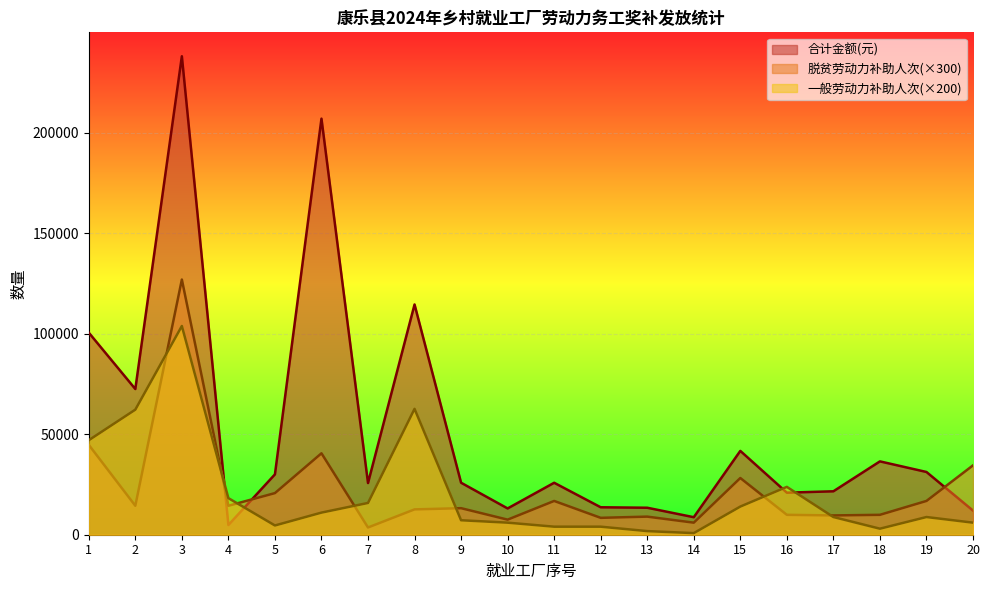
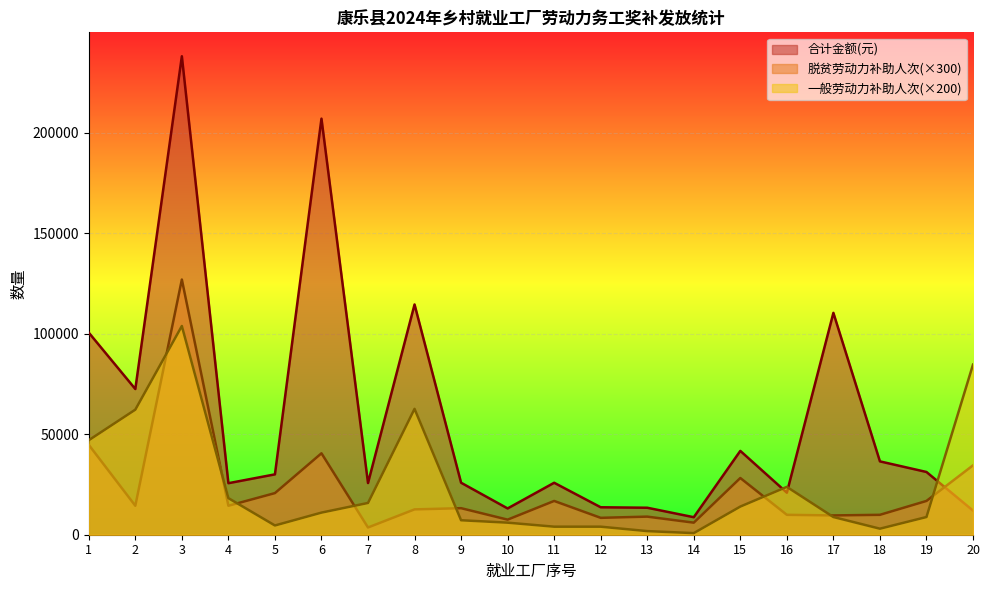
  {
    "合计金额(元)": {
      "1": 100000,
      "2": 72000,
      "3": 238000,
-     "4": 5000,
+     "4": 26000,
      "5": 30000,
      "6": 207000,
      "7": 26000,
      "8": 115000,
      "9": 26000,
      "10": 13000,
      "11": 26000,
      "12": 14000,
      "13": 13000,
      "14": 9000,
      "15": 42000,
      "16": 21000,
-     "17": 22000,
+     "17": 110000,
      "18": 36000,
      "19": 31000,
      "20": 12000
    },
    "脱贫劳动力补助人次(×300)": {
      "1": 45000,
      "2": 14000,
      "3": 127000,
      "4": 14000,
      "5": 21000,
      "6": 41000,
      "7": 4000,
      "8": 13000,
      "9": 13000,
      "10": 8000,
      "11": 17000,
      "12": 8000,
      "13": 9000,
      "14": 6000,
      "15": 28000,
      "16": 10000,
      "18": 10000,
      "19": 17000,
      "20": 35000
    },
    "一般劳动力补助人次(×200)": {
      "1": 47000,
      "2": 62000,
      "3": 104000,
      "4": 18000,
      "5": 5000,
      "6": 11000,
      "7": 16000,
      "8": 63000,
      "9": 7000,
      "10": 6000,
      "11": 4000,
      "12": 4000,
      "13": 2000,
      "14": 1000,
      "15": 14000,
      "16": 24000,
      "18": 3000,
      "19": 9000,
-     "20": 6000
+     "20": 85000
    }
  }
